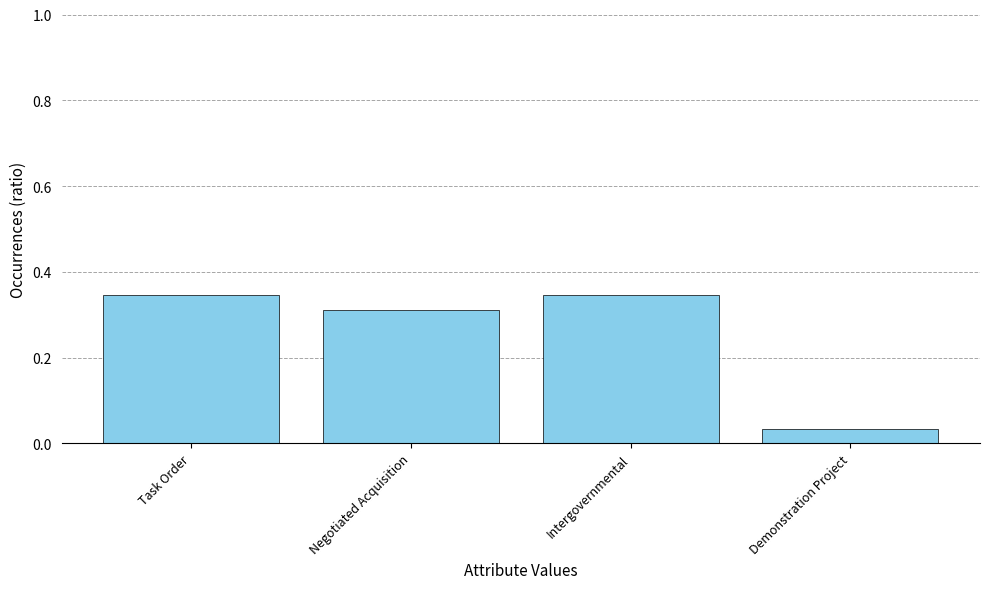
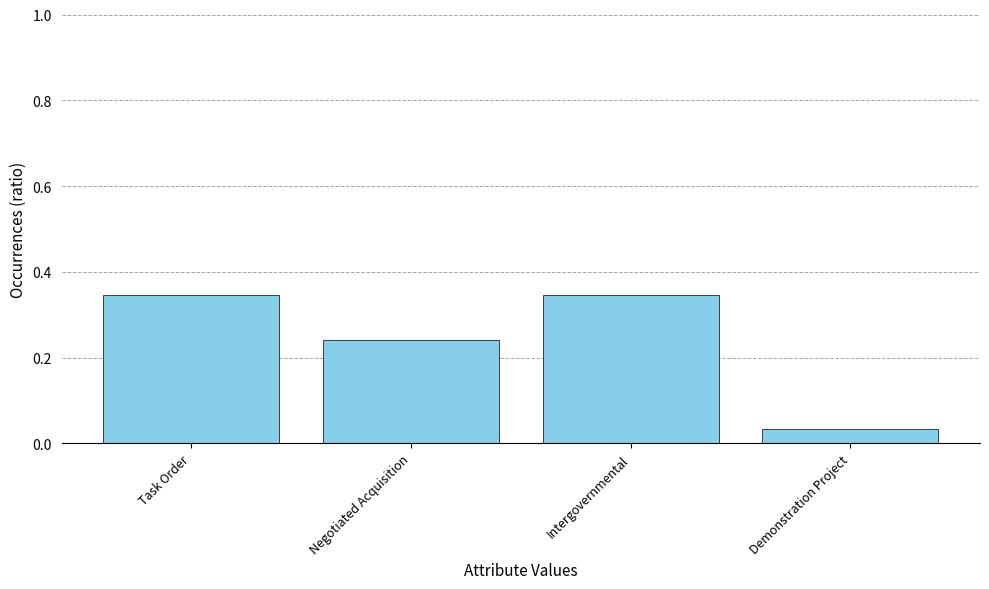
  {
    "Task Order": 0.34,
-   "Negotiated Acquisition": 0.31,
+   "Negotiated Acquisition": 0.24,
    "Intergovernmental": 0.34,
    "Demonstration Project": 0.03
  }
